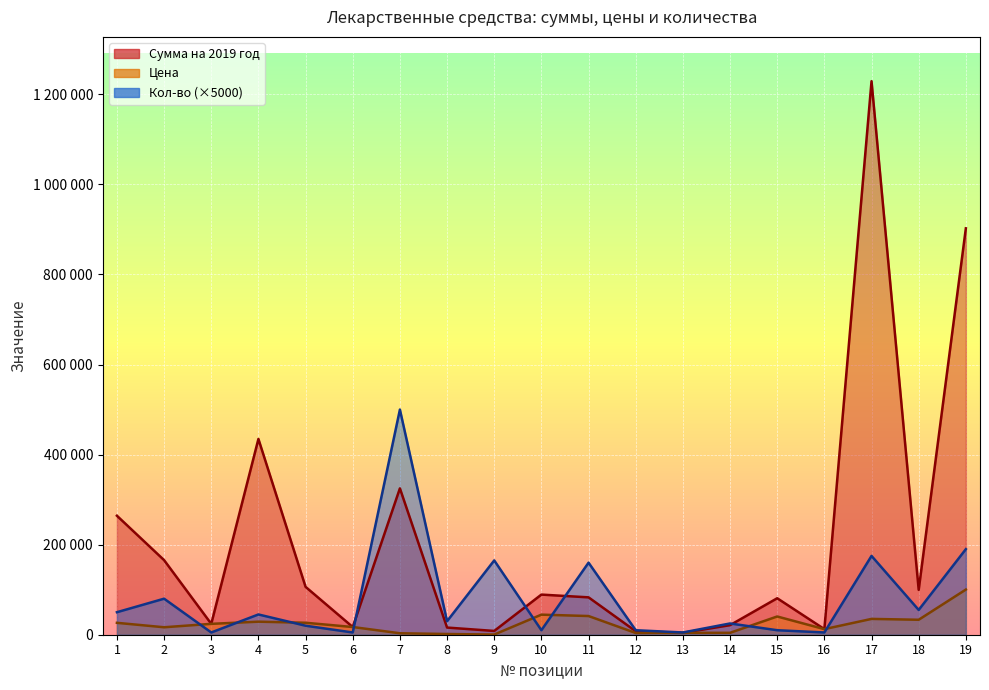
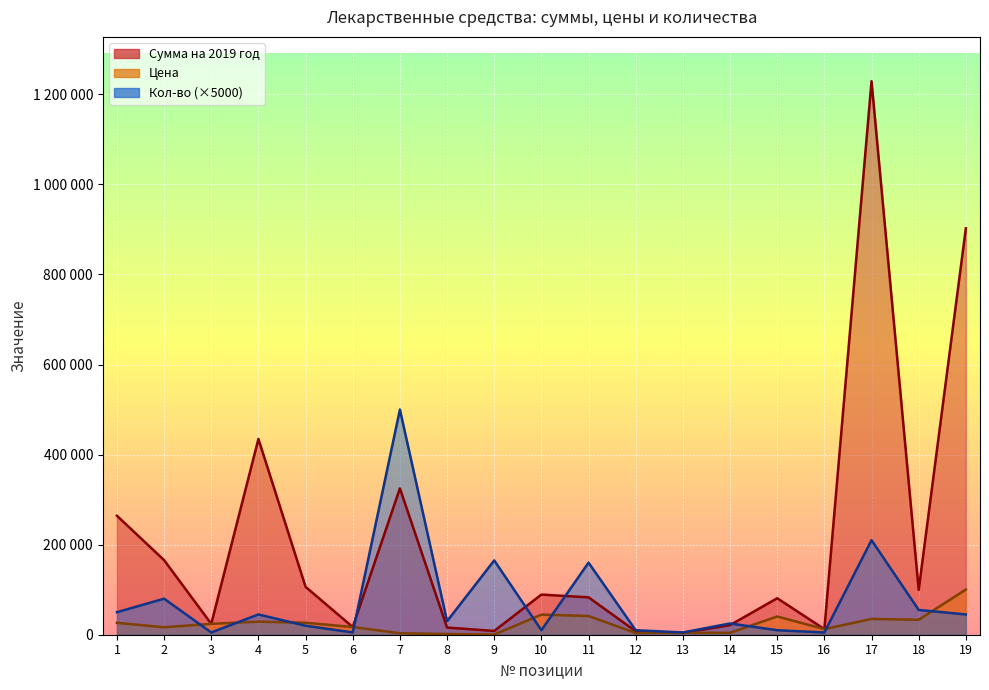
  {
    "Кол-во (×5000)": {
      "1": 50000,
      "2": 80000,
      "3": 10000,
      "4": 50000,
      "5": 20000,
      "6": 10000,
      "7": 500000,
      "8": 30000,
      "9": 170000,
      "10": 10000,
      "11": 160000,
      "15": 10000,
      "16": 10000,
-     "17": 180000,
+     "17": 210000,
      "18": 60000,
-     "19": 190000
+     "19": 50000
    }
  }
